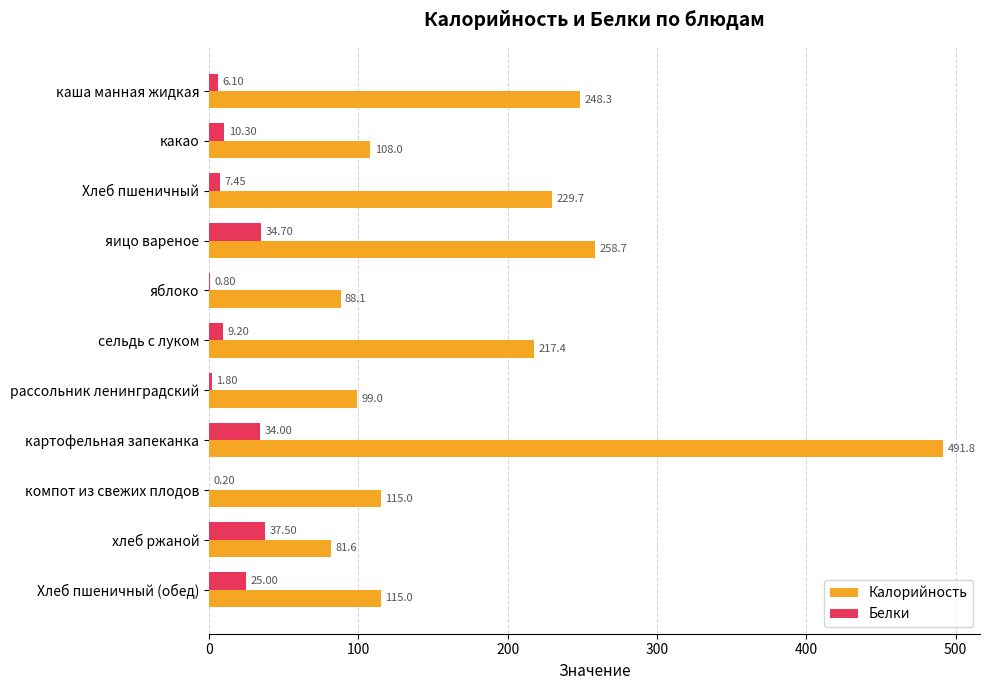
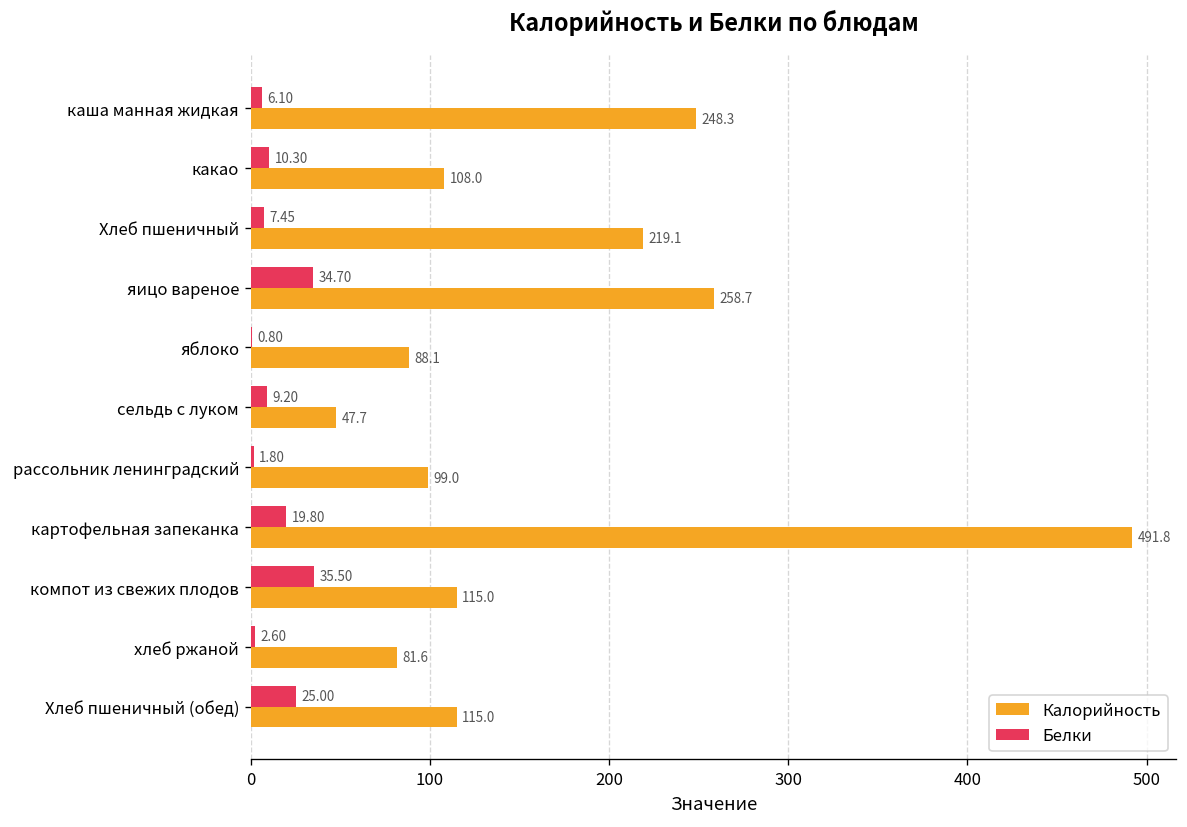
  {
    "Калорийность": {
      "каша манная жидкая": 248.3,
      "какао": 108.0,
-     "Хлеб пшеничный": 229.7,
+     "Хлеб пшеничный": 219.1,
      "яицо вареное": 258.7,
      "яблоко": 88.1,
-     "сельдь с луком": 217.4,
+     "сельдь с луком": 47.7,
      "рассольник ленинградский": 99.0,
      "картофельная запеканка": 491.8,
      "компот из свежих плодов": 115.0,
      "хлеб ржаной": 81.6,
      "Хлеб пшеничный (обед)": 115.0
    },
    "Белки": {
      "каша манная жидкая": 6.10,
      "какао": 10.30,
      "Хлеб пшеничный": 7.45,
      "яицо вареное": 34.70,
      "яблоко": 0.80,
      "сельдь с луком": 9.20,
      "рассольник ленинградский": 1.80,
-     "картофельная запеканка": 34.00,
-     "компот из свежих плодов": 0.20,
-     "хлеб ржаной": 37.50,
+     "картофельная запеканка": 19.80,
+     "компот из свежих плодов": 35.50,
+     "хлеб ржаной": 2.60,
      "Хлеб пшеничный (обед)": 25.00
    }
  }
